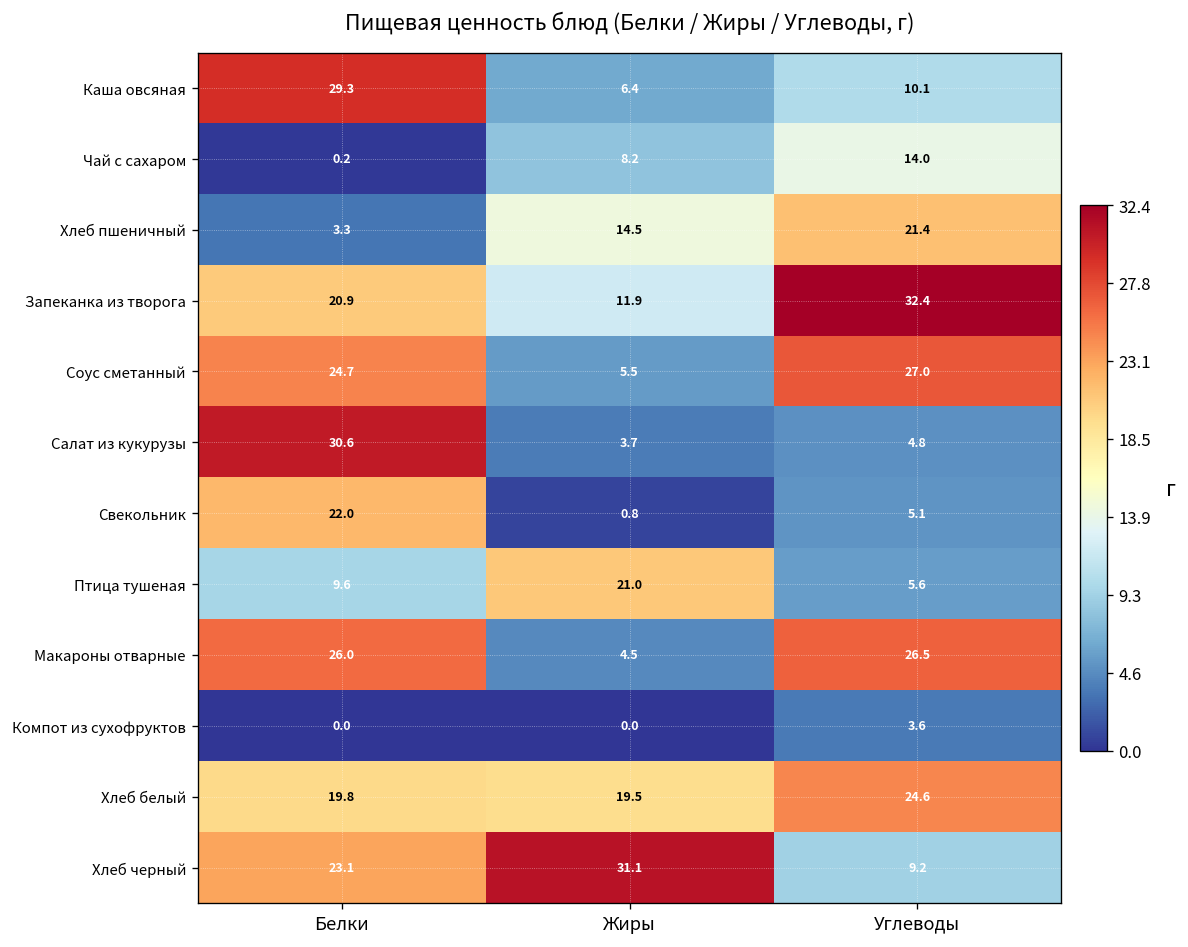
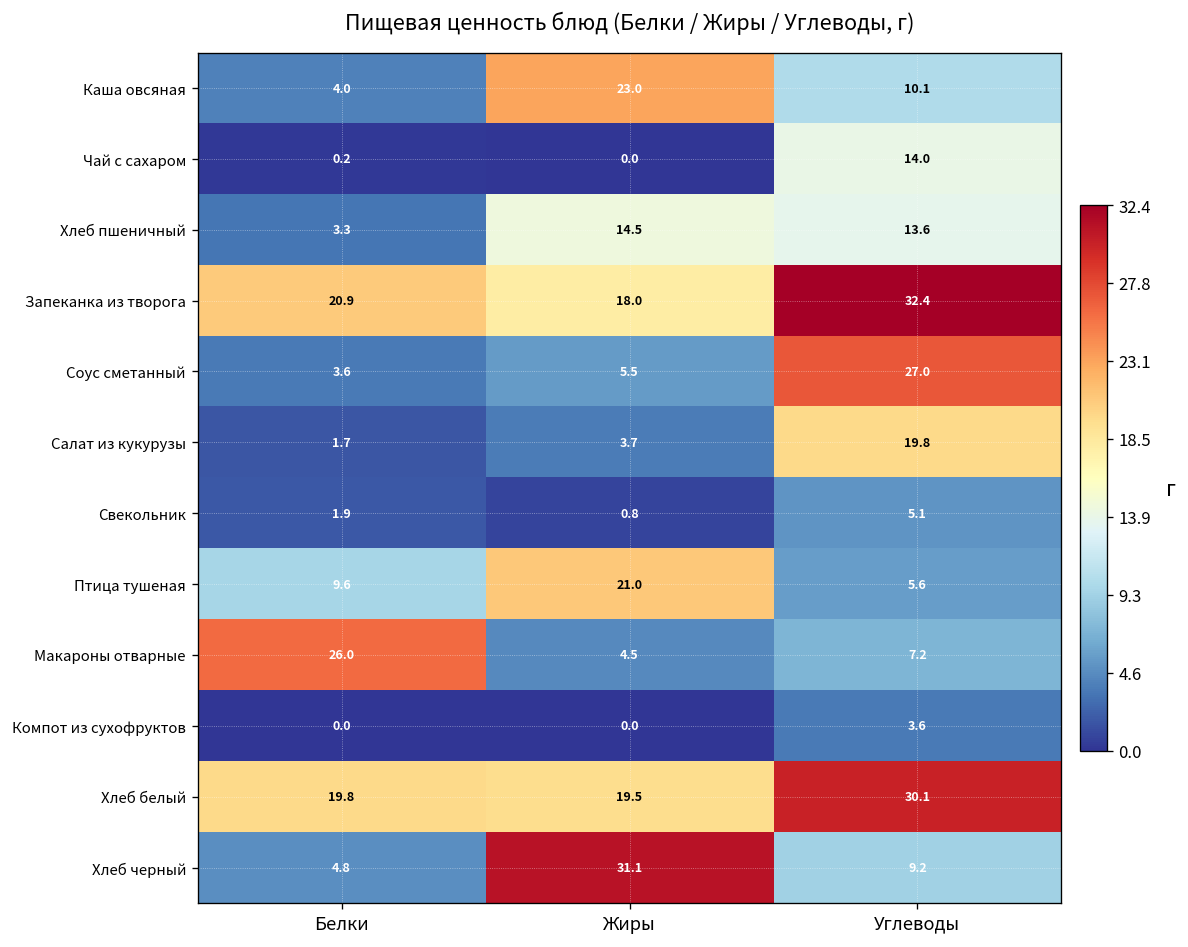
  {
    "Каша овсяная": {
-     "Белки": 29.3,
-     "Жиры": 6.4,
+     "Белки": 4.0,
+     "Жиры": 23.0,
      "Углеводы": 10.1
    },
    "Чай с сахаром": {
      "Белки": 0.2,
-     "Жиры": 8.2,
+     "Жиры": 0.0,
      "Углеводы": 14.0
    },
    "Хлеб пшеничный": {
      "Белки": 3.3,
      "Жиры": 14.5,
-     "Углеводы": 21.4
+     "Углеводы": 13.6
    },
    "Запеканка из творога": {
      "Белки": 20.9,
-     "Жиры": 11.9,
+     "Жиры": 18.0,
      "Углеводы": 32.4
    },
    "Соус сметанный": {
-     "Белки": 24.7,
+     "Белки": 3.6,
      "Жиры": 5.5,
      "Углеводы": 27.0
    },
    "Салат из кукурузы": {
-     "Белки": 30.6,
+     "Белки": 1.7,
      "Жиры": 3.7,
-     "Углеводы": 4.8
+     "Углеводы": 19.8
    },
    "Свекольник": {
-     "Белки": 22.0,
+     "Белки": 1.9,
      "Жиры": 0.8,
      "Углеводы": 5.1
    },
    "Птица тушеная": {
      "Белки": 9.6,
      "Жиры": 21.0,
      "Углеводы": 5.6
    },
    "Макароны отварные": {
      "Белки": 26.0,
      "Жиры": 4.5,
-     "Углеводы": 26.5
+     "Углеводы": 7.2
    },
    "Компот из сухофруктов": {
      "Белки": 0.0,
      "Жиры": 0.0,
      "Углеводы": 3.6
    },
    "Хлеб белый": {
      "Белки": 19.8,
      "Жиры": 19.5,
-     "Углеводы": 24.6
+     "Углеводы": 30.1
    },
    "Хлеб черный": {
-     "Белки": 23.1,
+     "Белки": 4.8,
      "Жиры": 31.1,
      "Углеводы": 9.2
    }
  }
